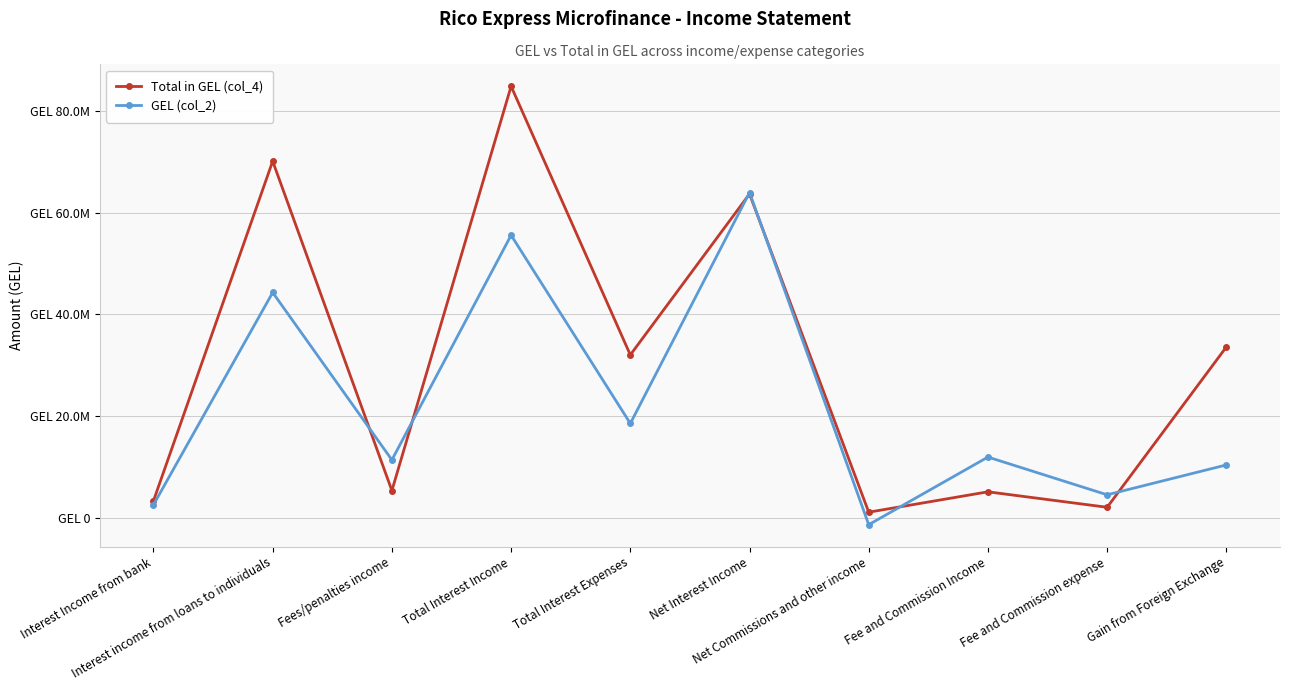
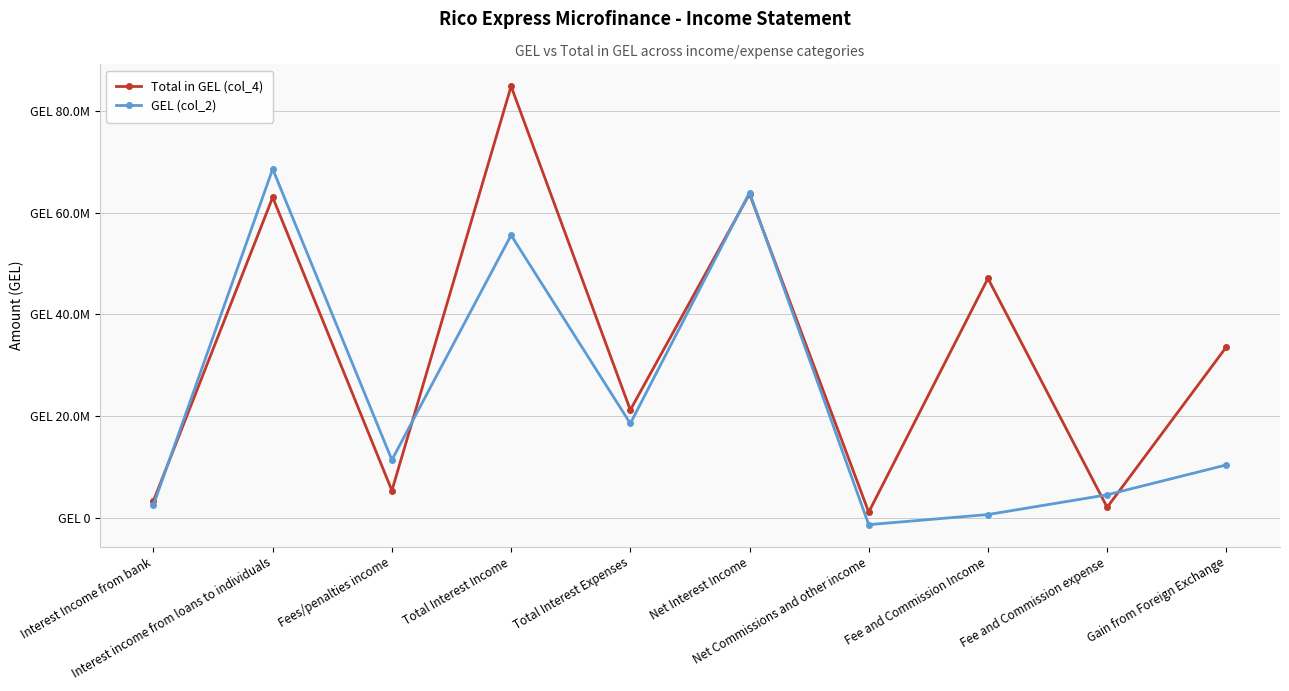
  {
    "Total in GEL (col_4)": {
      "Interest Income from bank": "GEL 3000000",
-     "Interest income from loans to individuals": "GEL 70000000",
+     "Interest income from loans to individuals": "GEL 63000000",
      "Fees/penalties income": "GEL 5000000",
      "Total Interest Income": "GEL 85000000",
-     "Total Interest Expenses": "GEL 32000000",
+     "Total Interest Expenses": "GEL 21000000",
      "Net Commissions and other income": "GEL 1000000",
-     "Fee and Commission Income": "GEL 5000000",
+     "Fee and Commission Income": "GEL 47000000",
      "Fee and Commission expense": "GEL 2000000",
      "Gain from Foreign Exchange": "GEL 34000000"
    },
    "GEL (col_2)": {
      "Interest Income from bank": "GEL 3000000",
-     "Interest income from loans to individuals": "GEL 44000000",
+     "Interest income from loans to individuals": "GEL 69000000",
      "Fees/penalties income": "GEL 11000000",
      "Total Interest Income": "GEL 56000000",
      "Total Interest Expenses": "GEL 19000000",
      "Net Commissions and other income": "GEL -1000000",
-     "Fee and Commission Income": "GEL 12000000",
+     "Fee and Commission Income": "GEL 1000000",
      "Fee and Commission expense": "GEL 4000000",
      "Gain from Foreign Exchange": "GEL 10000000"
    }
  }
